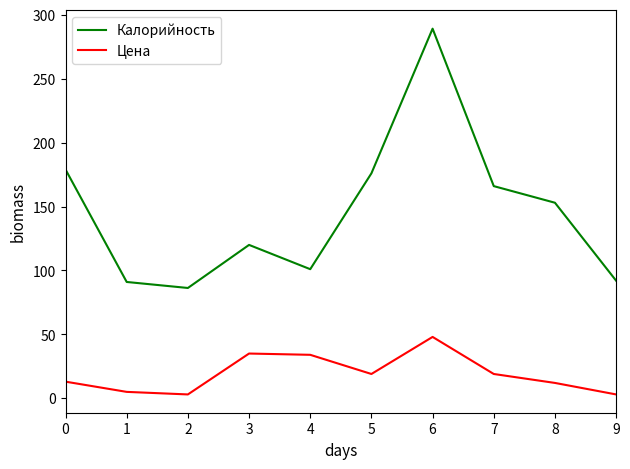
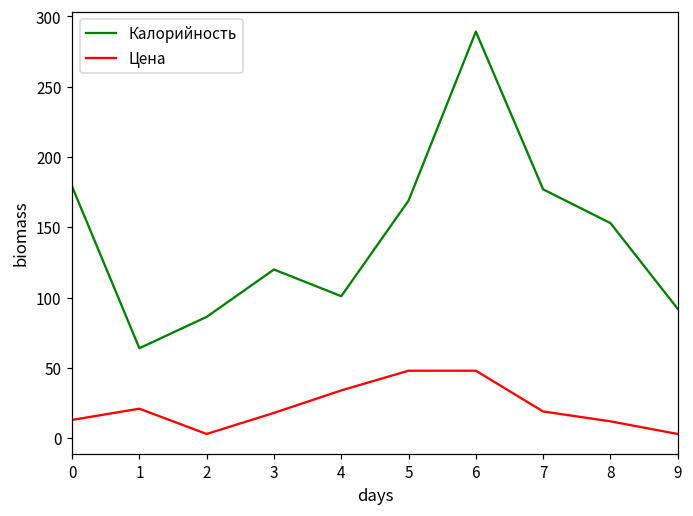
  {
    "Калорийность": {
      "0": 179,
-     "1": 91,
+     "1": 64,
      "2": 86,
      "3": 120,
      "4": 101,
-     "5": 176,
+     "5": 169,
      "6": 289,
-     "7": 166,
+     "7": 177,
      "8": 153,
      "9": 92
    },
    "Цена": {
      "0": 13,
-     "1": 5,
+     "1": 21,
      "2": 3,
-     "3": 35,
+     "3": 18,
      "4": 34,
-     "5": 19,
+     "5": 48,
      "6": 48,
      "7": 19,
      "8": 12,
      "9": 3
    }
  }
